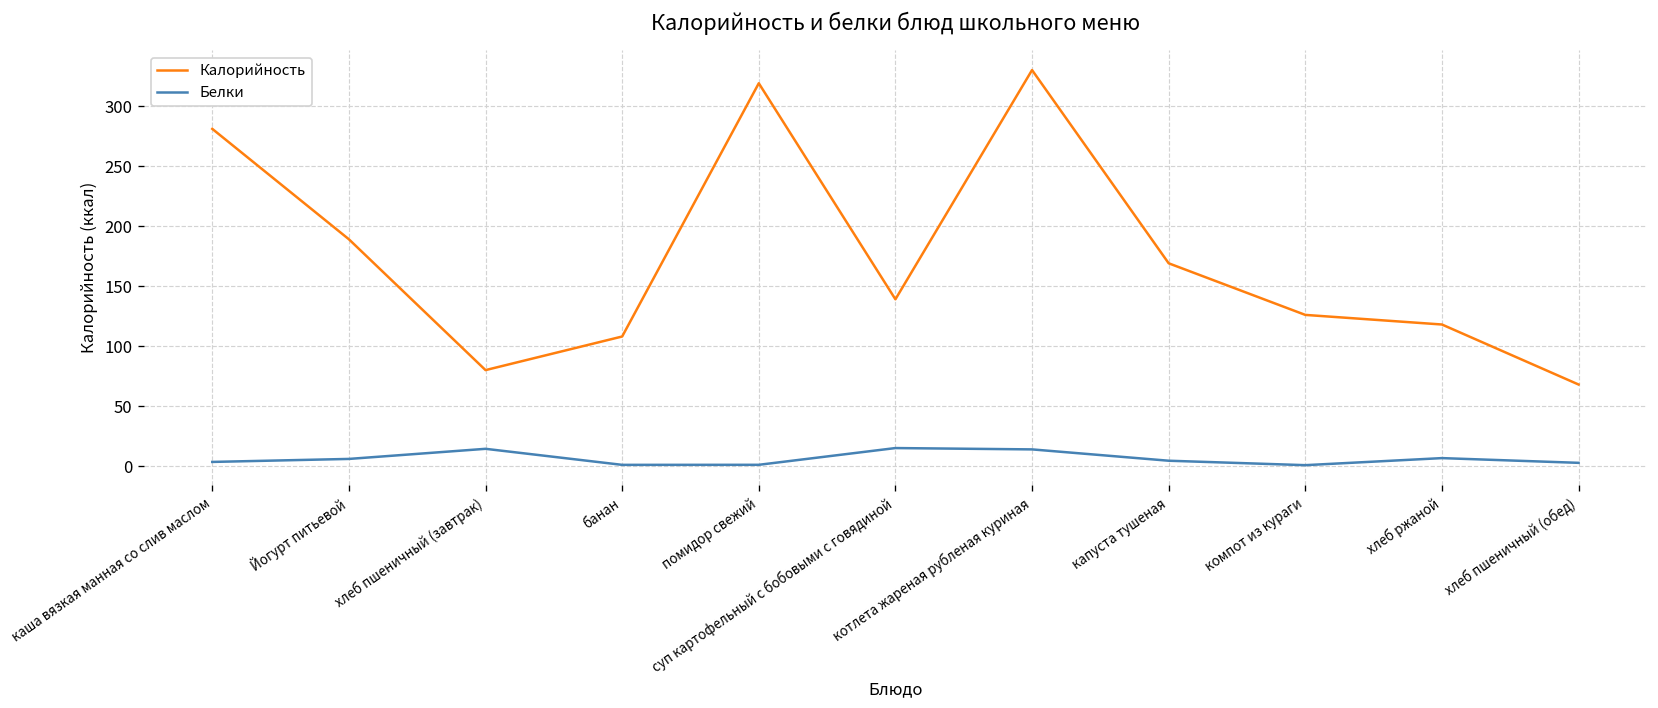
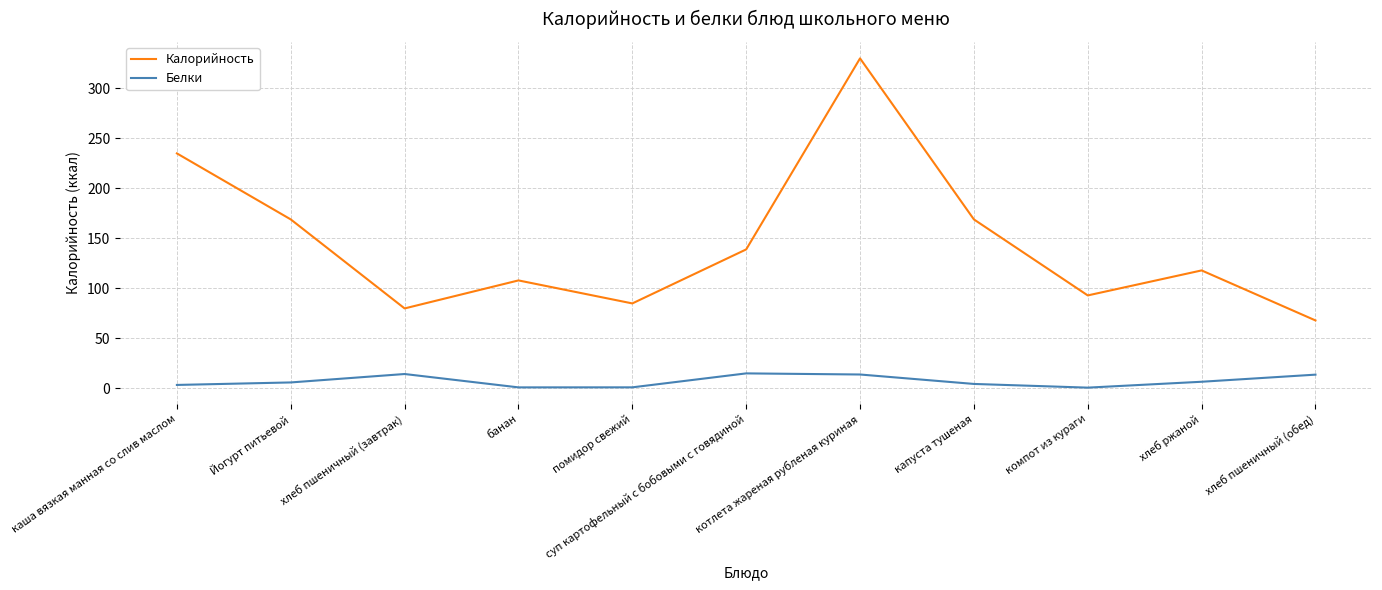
  {
    "Калорийность": {
-     "каша вязкая манная со слив маслом": 281,
-     "Йогурт питьевой": 189,
+     "каша вязкая манная со слив маслом": 235,
+     "Йогурт питьевой": 169,
      "хлеб пшеничный (завтрак)": 80,
      "банан": 108,
-     "помидор свежий": 319,
+     "помидор свежий": 85,
      "суп картофельный с бобовыми с говядиной": 139,
      "котлета жареная рубленая куриная": 330,
      "капуста тушеная": 169,
-     "компот из кураги": 126,
+     "компот из кураги": 93,
      "хлеб ржаной": 118,
      "хлеб пшеничный (обед)": 68
    },
    "Белки": {
      "каша вязкая манная со слив маслом": 4,
      "Йогурт питьевой": 6,
      "хлеб пшеничный (завтрак)": 14,
      "банан": 1,
      "помидор свежий": 1,
      "суп картофельный с бобовыми с говядиной": 15,
      "котлета жареная рубленая куриная": 14,
      "капуста тушеная": 5,
      "компот из кураги": 1,
      "хлеб ржаной": 7,
-     "хлеб пшеничный (обед)": 3
+     "хлеб пшеничный (обед)": 14
    }
  }
